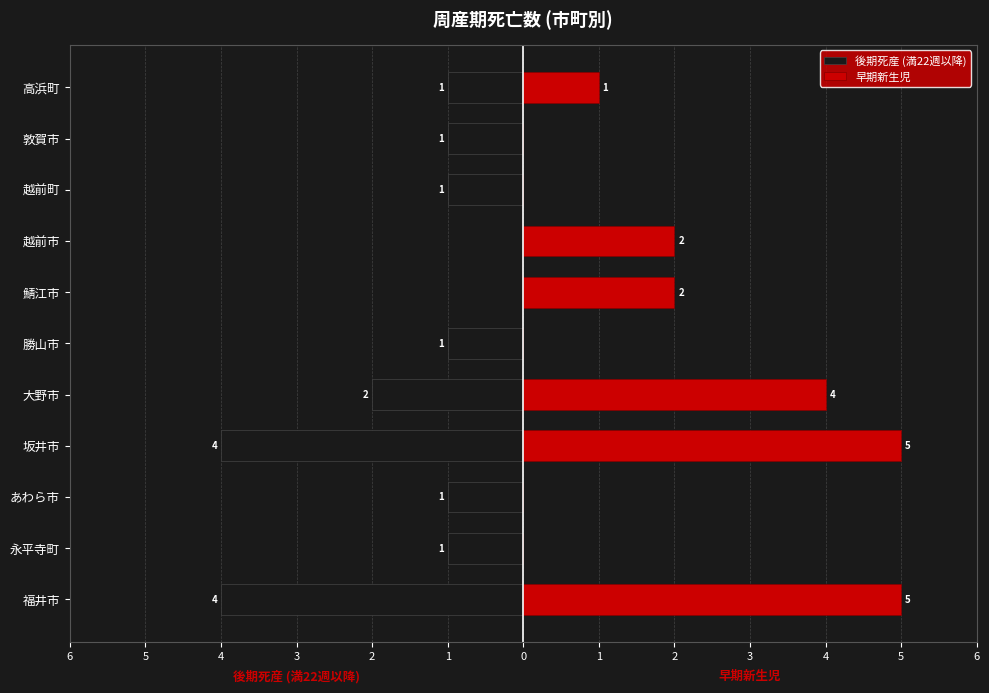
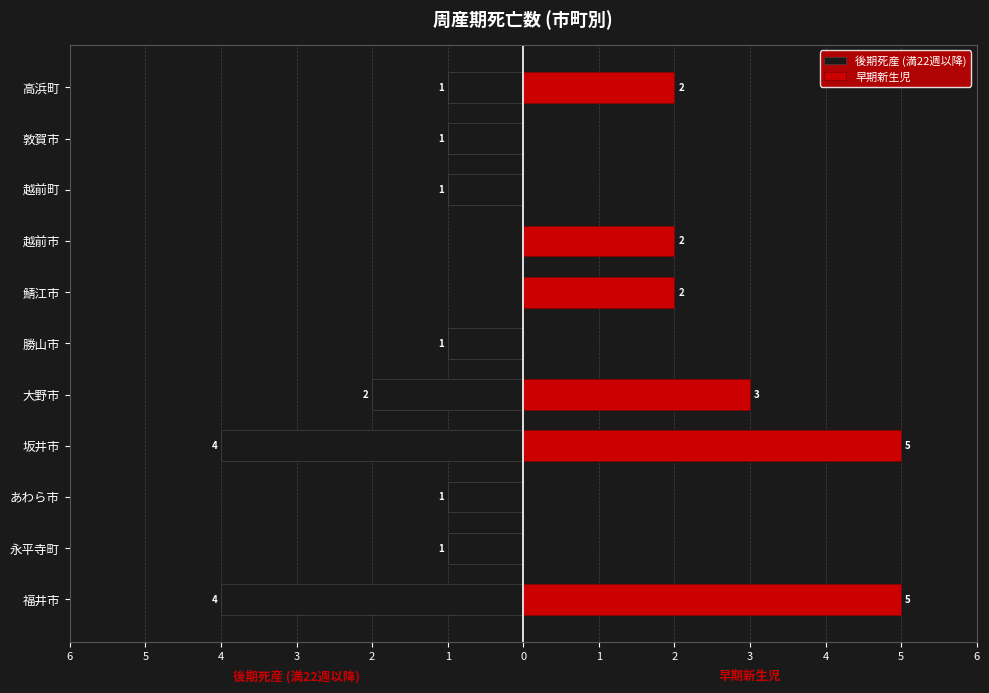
  {
    "早期新生児": {
-     "高浜町": 1,
+     "高浜町": 2,
      "越前市": 2,
      "鯖江市": 2,
-     "大野市": 4,
+     "大野市": 3,
      "坂井市": 5,
      "福井市": 5
    }
  }
